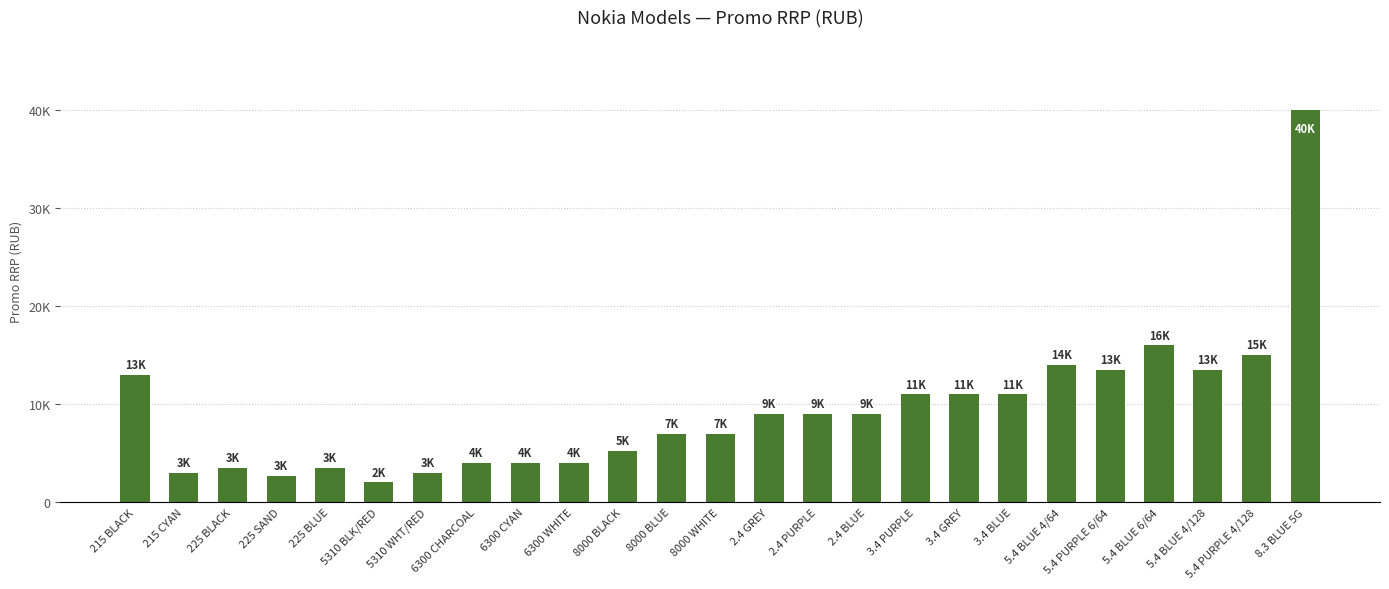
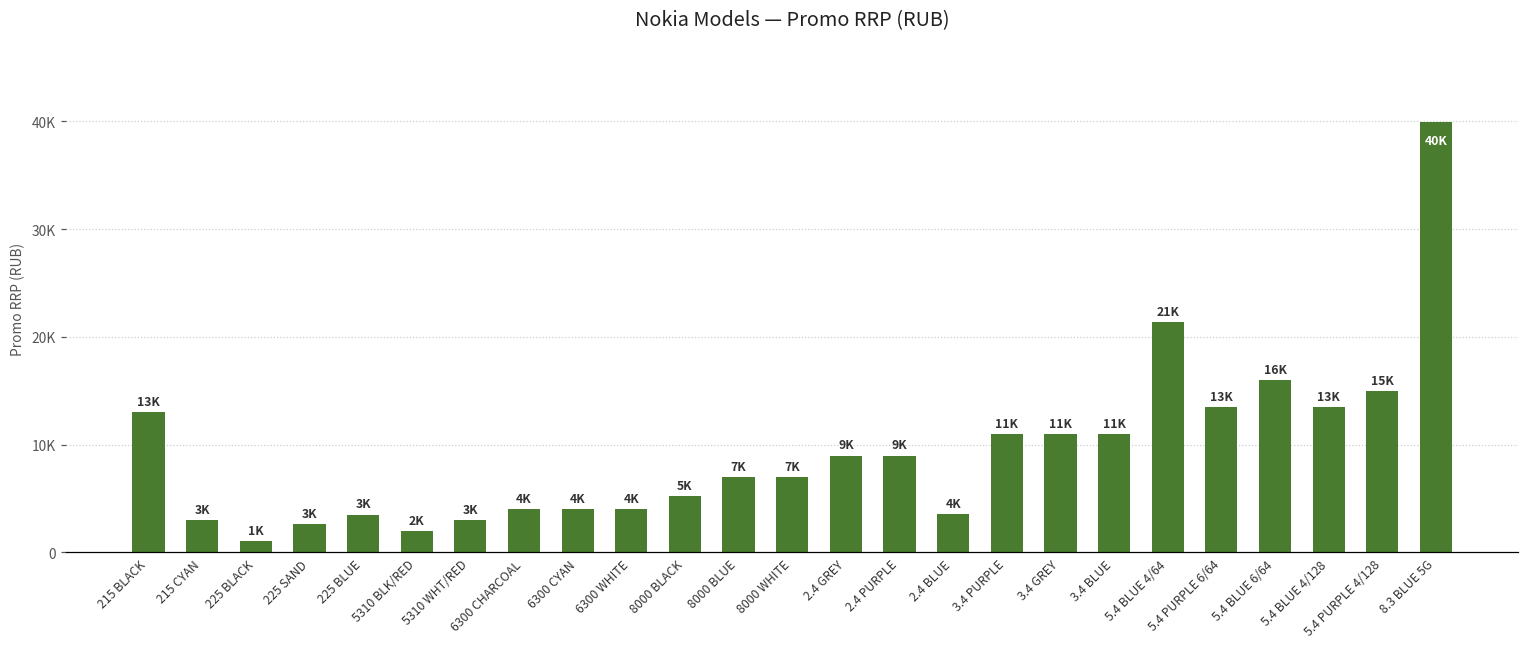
  {
    "215 BLACK": "13K",
    "215 CYAN": "3K",
-   "225 BLACK": "3K",
+   "225 BLACK": "1K",
    "225 SAND": "3K",
    "225 BLUE": "3K",
    "5310 BLK/RED": "2K",
    "5310 WHT/RED": "3K",
    "6300 CHARCOAL": "4K",
    "6300 CYAN": "4K",
    "6300 WHITE": "4K",
    "8000 BLACK": "5K",
    "8000 BLUE": "7K",
    "8000 WHITE": "7K",
    "2.4 GREY": "9K",
    "2.4 PURPLE": "9K",
-   "2.4 BLUE": "9K",
+   "2.4 BLUE": "4K",
    "3.4 PURPLE": "11K",
    "3.4 GREY": "11K",
    "3.4 BLUE": "11K",
-   "5.4 BLUE 4/64": "14K",
+   "5.4 BLUE 4/64": "21K",
    "5.4 PURPLE 6/64": "13K",
    "5.4 BLUE 6/64": "16K",
    "5.4 BLUE 4/128": "13K",
    "5.4 PURPLE 4/128": "15K",
    "8.3 BLUE 5G": "40K"
  }
